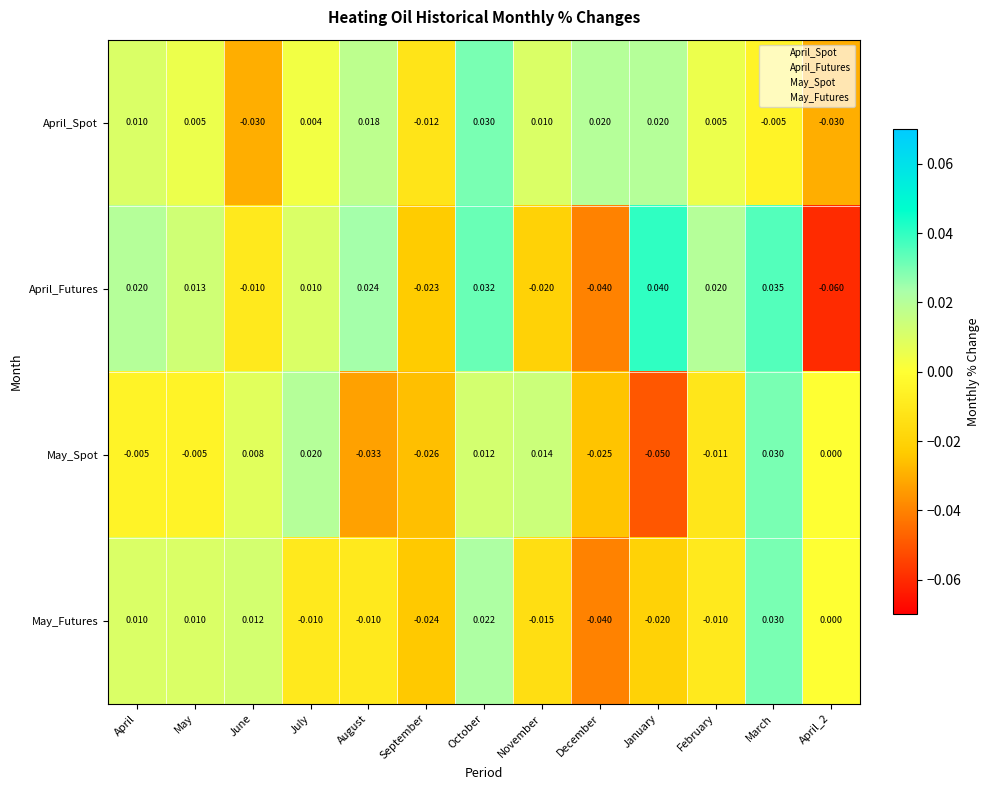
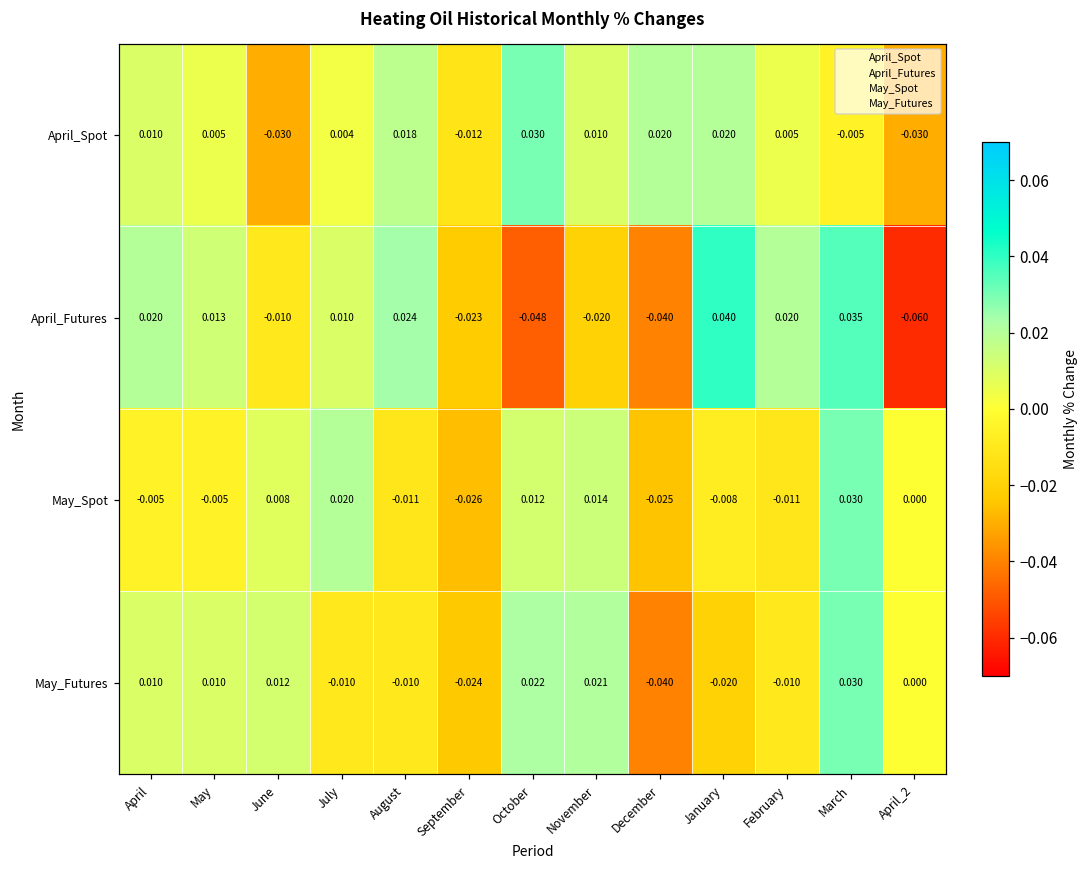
  {
    "April_Spot": {
      "April": 0.010,
      "May": 0.005,
      "June": -0.030,
      "July": 0.004,
      "August": 0.018,
      "September": -0.012,
      "October": 0.030,
      "November": 0.010,
      "December": 0.020,
      "January": 0.020,
      "February": 0.005,
      "March": -0.005,
      "April_2": -0.030
    },
    "April_Futures": {
      "April": 0.020,
      "May": 0.013,
      "June": -0.010,
      "July": 0.010,
      "August": 0.024,
      "September": -0.023,
-     "October": 0.032,
+     "October": -0.048,
      "November": -0.020,
      "December": -0.040,
      "January": 0.040,
      "February": 0.020,
      "March": 0.035,
      "April_2": -0.060
    },
    "May_Spot": {
      "April": -0.005,
      "May": -0.005,
      "June": 0.008,
      "July": 0.020,
-     "August": -0.033,
+     "August": -0.011,
      "September": -0.026,
      "October": 0.012,
      "November": 0.014,
      "December": -0.025,
-     "January": -0.050,
+     "January": -0.008,
      "February": -0.011,
      "March": 0.030,
      "April_2": 0.000
    },
    "May_Futures": {
      "April": 0.010,
      "May": 0.010,
      "June": 0.012,
      "July": -0.010,
      "August": -0.010,
      "September": -0.024,
      "October": 0.022,
-     "November": -0.015,
+     "November": 0.021,
      "December": -0.040,
      "January": -0.020,
      "February": -0.010,
      "March": 0.030,
      "April_2": 0.000
    }
  }
